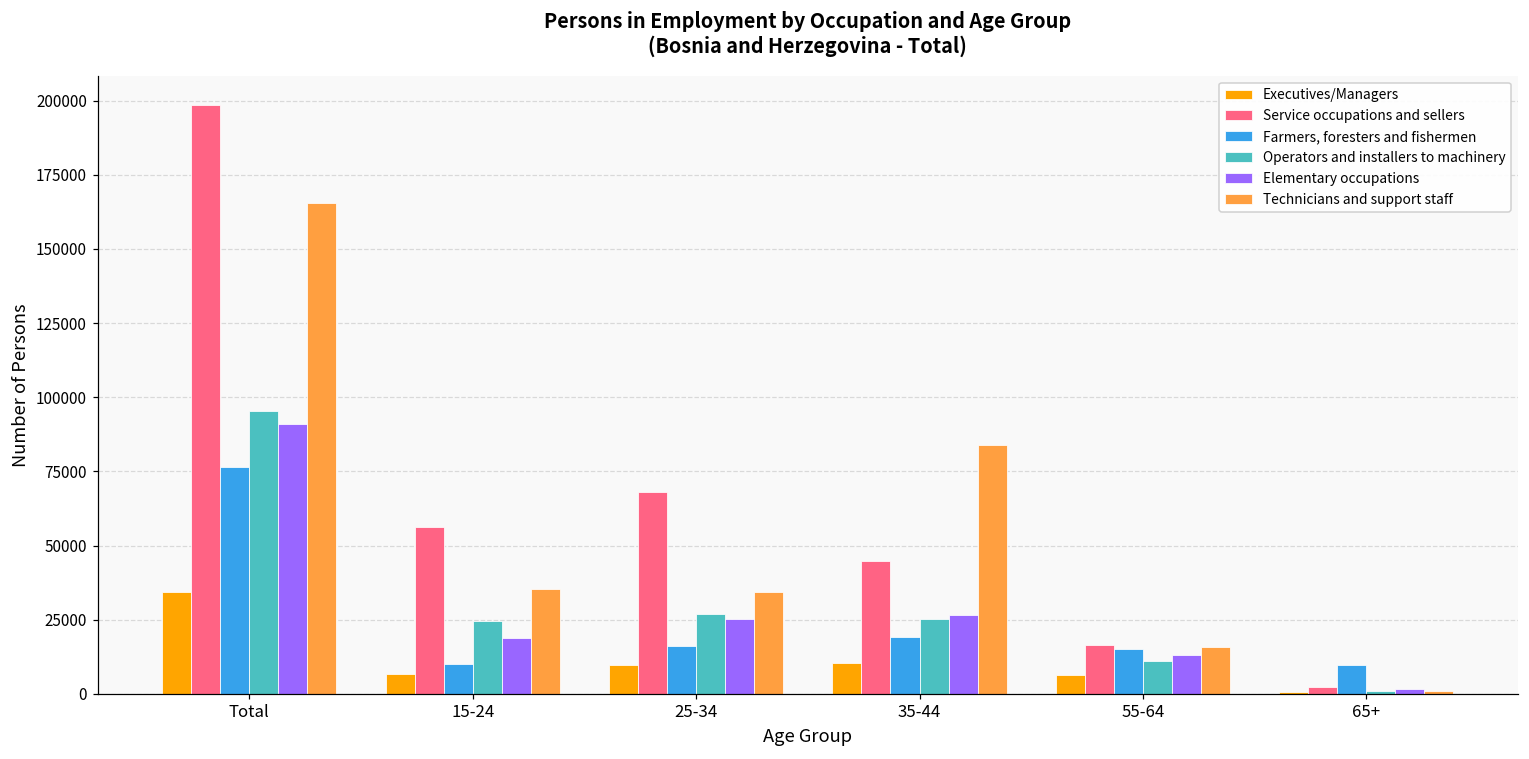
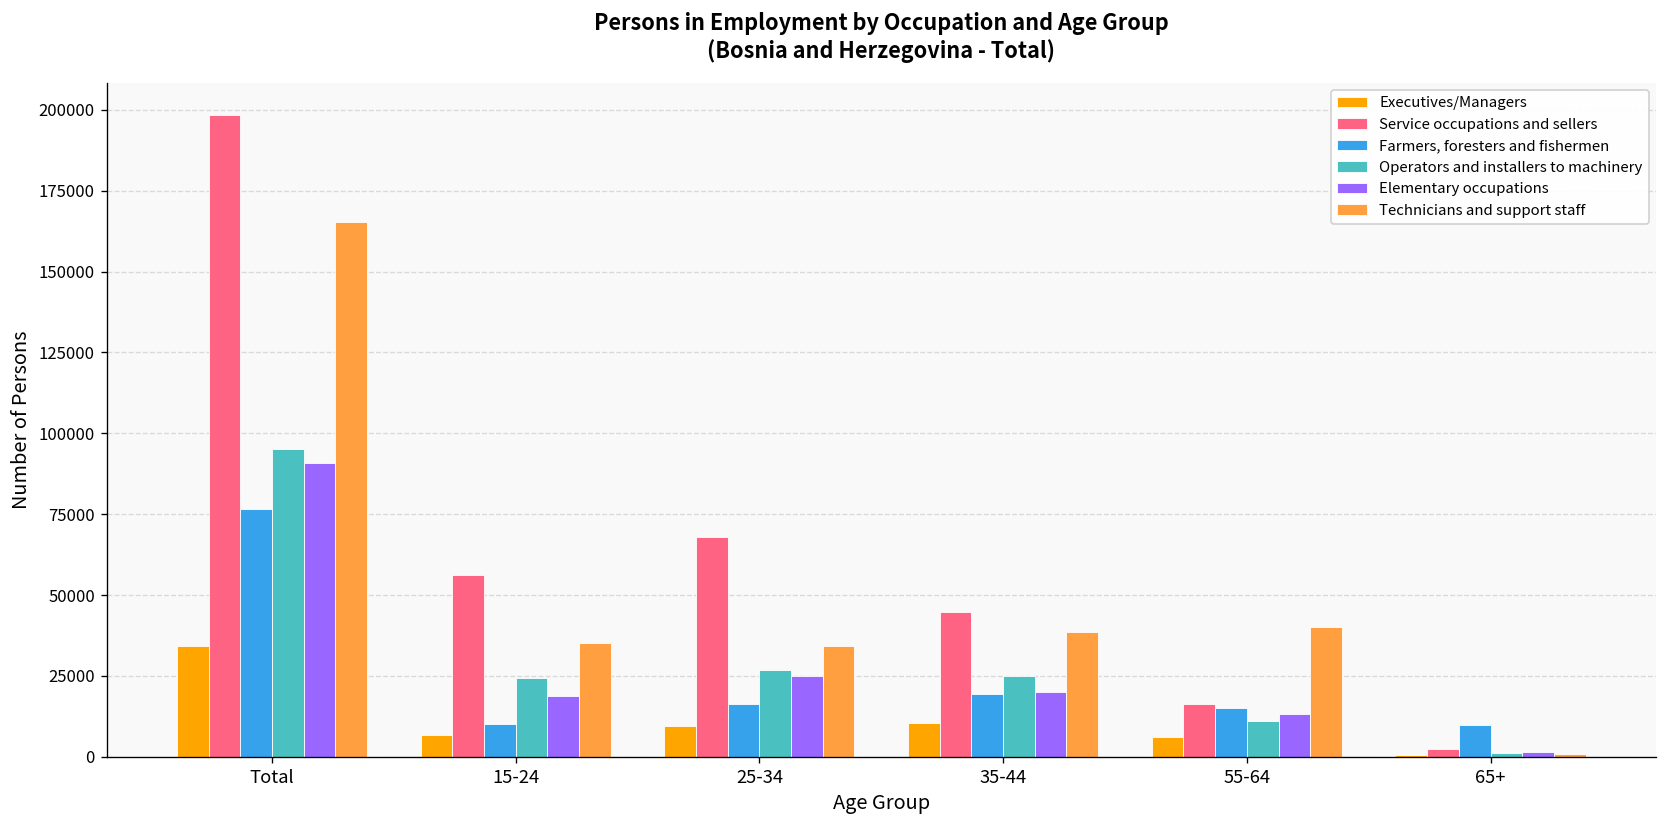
  {
    "Executives/Managers": {
      "Total": 34000,
      "15-24": 7000,
      "25-34": 10000,
      "35-44": 10000,
      "55-64": 6000
    },
    "Service occupations and sellers": {
      "Total": 198000,
      "15-24": 56000,
      "25-34": 68000,
      "35-44": 45000,
      "55-64": 16000,
      "65+": 2000
    },
    "Elementary occupations": {
      "Total": 91000,
      "15-24": 19000,
      "25-34": 25000,
-     "35-44": 27000,
+     "35-44": 20000,
      "55-64": 13000,
      "65+": 2000
    },
    "Technicians and support staff": {
      "Total": 165000,
      "15-24": 35000,
      "25-34": 34000,
-     "35-44": 84000,
-     "55-64": 16000,
+     "35-44": 39000,
+     "55-64": 40000,
      "65+": 1000
    }
  }
